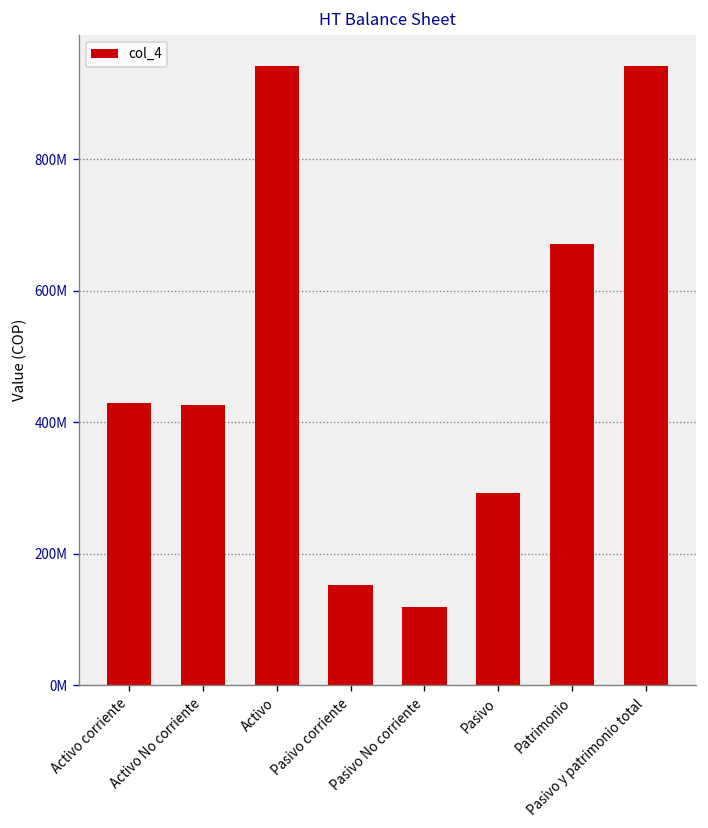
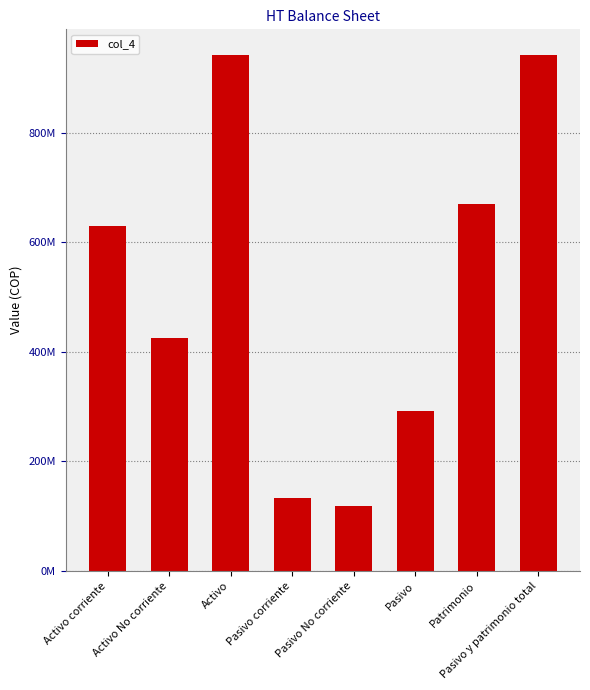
  {
-   "Activo corriente": 430000000,
+   "Activo corriente": 630000000,
    "Activo No corriente": 430000000,
    "Activo": 940000000,
-   "Pasivo corriente": 150000000,
+   "Pasivo corriente": 130000000,
    "Pasivo No corriente": 120000000,
    "Pasivo": 290000000,
    "Patrimonio": 670000000,
    "Pasivo y patrimonio total": 940000000
  }
